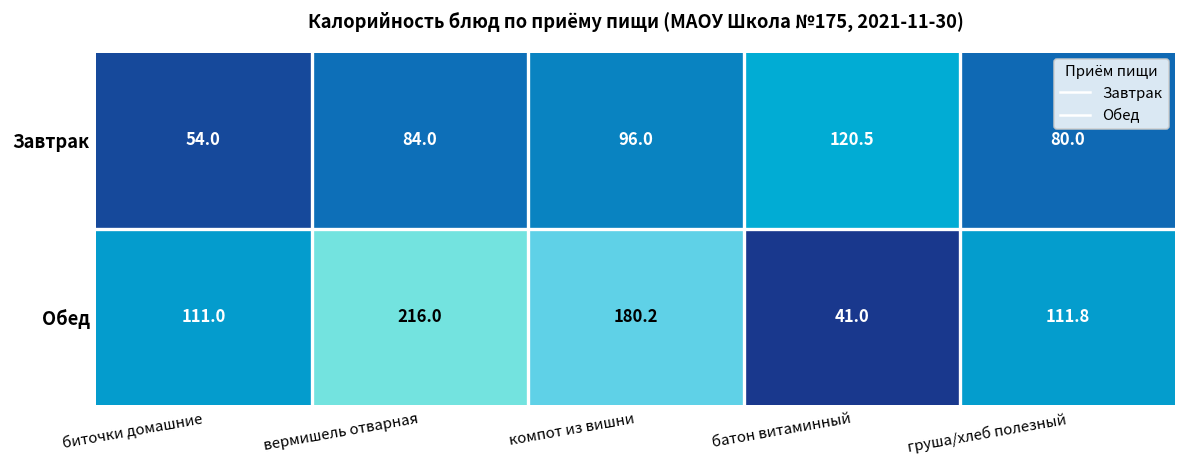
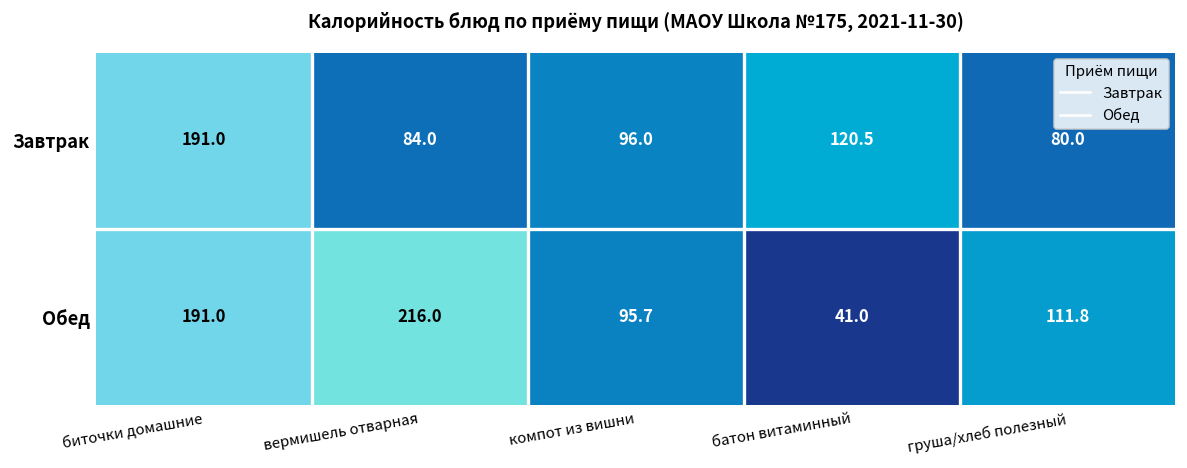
  {
    "Завтрак": {
-     "биточки домашние": 54.0,
+     "биточки домашние": 191.0,
      "вермишель отварная": 84.0,
      "компот из вишни": 96.0,
      "батон витаминный": 120.5
    },
    "Обед": {
-     "биточки домашние": 111.0,
+     "биточки домашние": 191.0,
      "вермишель отварная": 216.0,
-     "компот из вишни": 180.2,
+     "компот из вишни": 95.7,
      "батон витаминный": 41.0,
      "груша/хлеб полезный": 111.8
    }
  }
